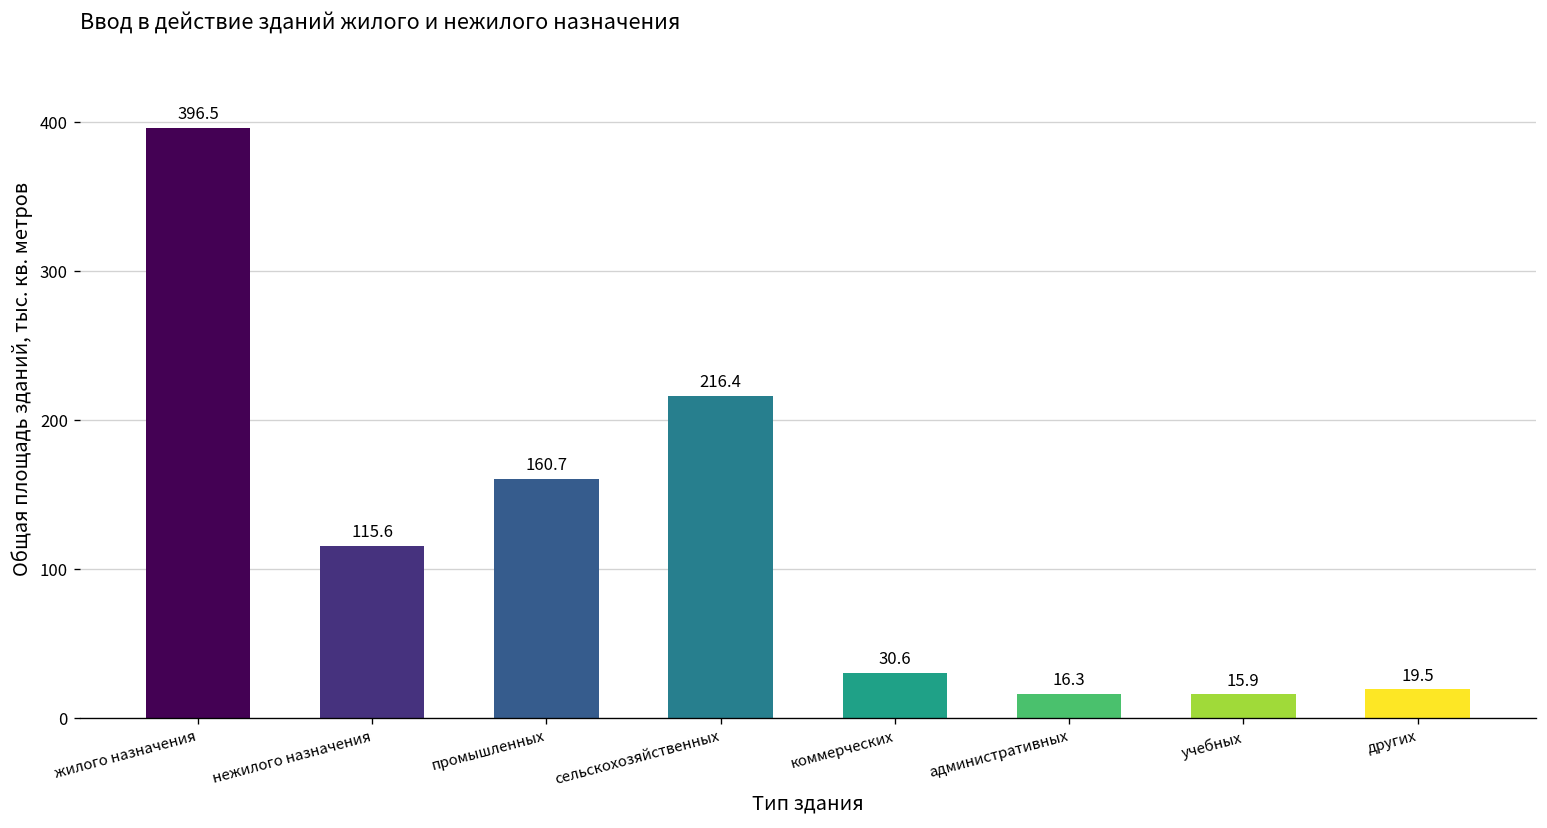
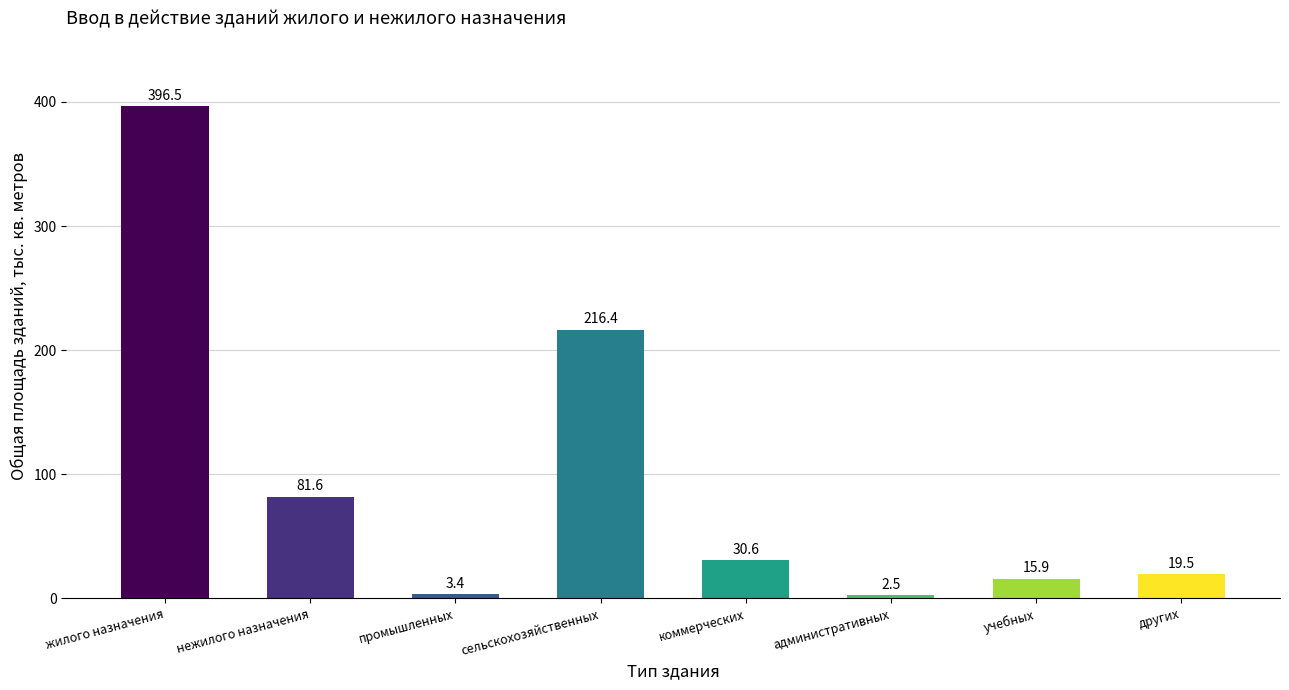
  {
    "жилого назначения": 396.5,
-   "нежилого назначения": 115.6,
-   "промышленных": 160.7,
+   "нежилого назначения": 81.6,
+   "промышленных": 3.4,
    "сельскохозяйственных": 216.4,
    "коммерческих": 30.6,
-   "административных": 16.3,
+   "административных": 2.5,
    "учебных": 15.9,
    "других": 19.5
  }
